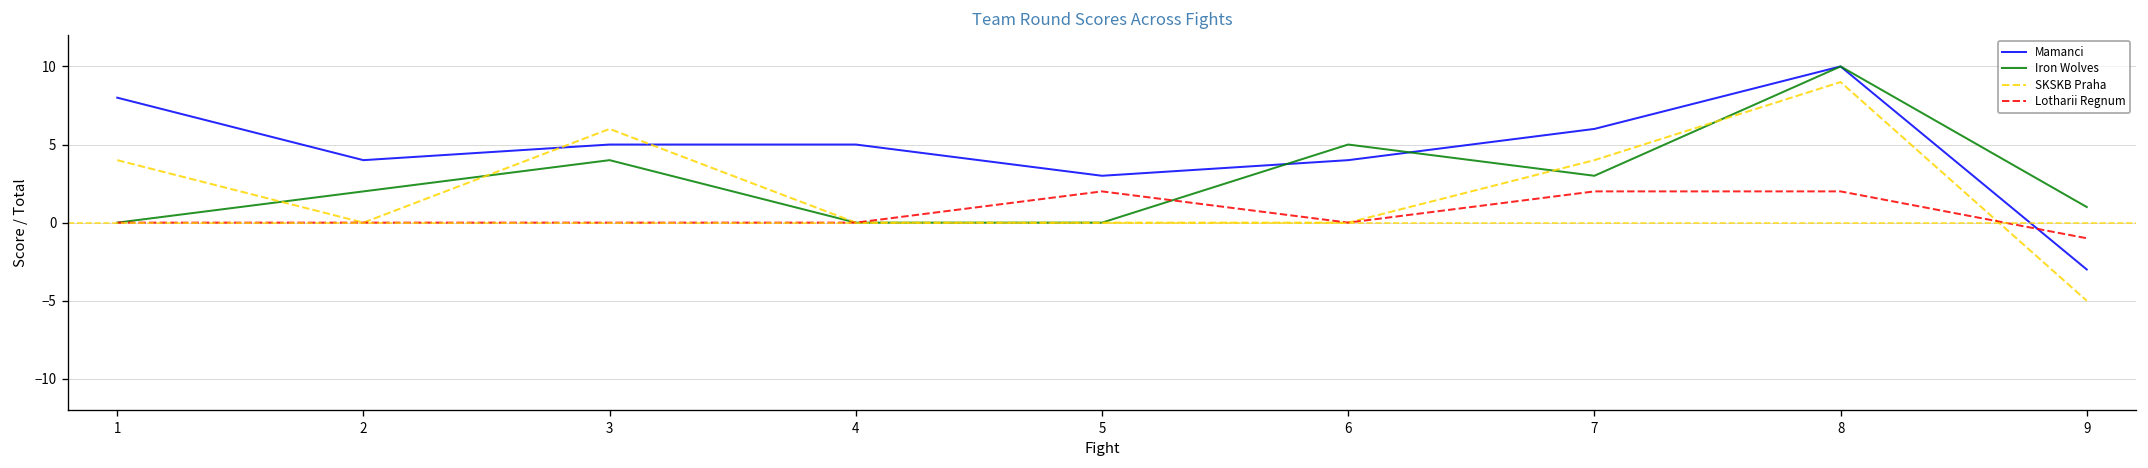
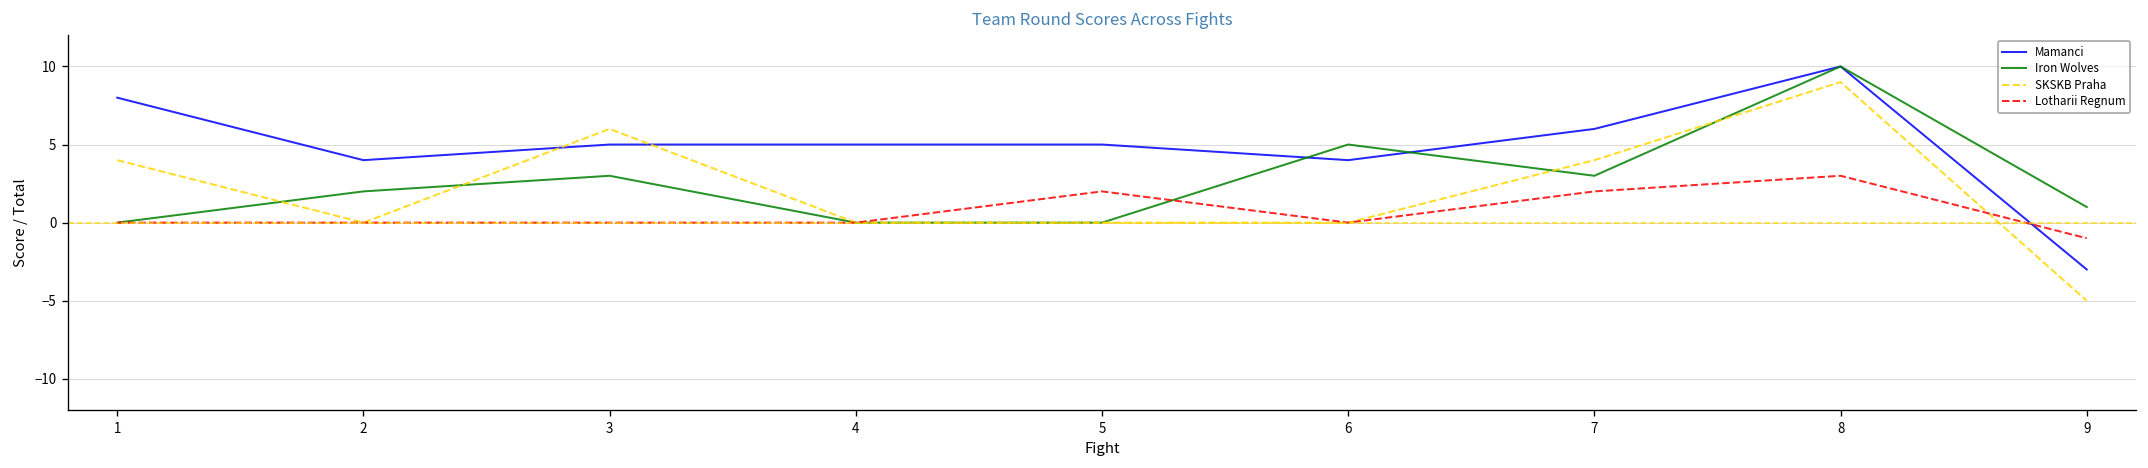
  {
    "Mamanci": {
      "1": 8,
      "2": 4,
      "3": 5,
      "4": 5,
-     "5": 3,
+     "5": 5,
      "6": 4,
      "7": 6,
      "9": -3
    },
    "Iron Wolves": {
      "2": 2,
-     "3": 4,
+     "3": 3,
      "6": 5,
      "7": 3,
      "9": 1
    },
    "SKSKB Praha": {
      "1": 4,
      "3": 6,
      "7": 4,
      "8": 9,
      "9": -5
    },
    "Lotharii Regnum": {
      "3": 0,
      "5": 2,
      "7": 2,
-     "8": 2,
+     "8": 3,
      "9": -1
    }
  }
